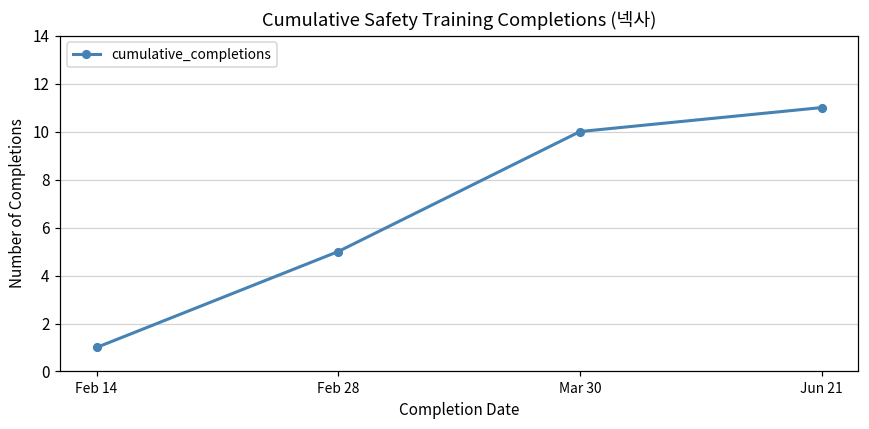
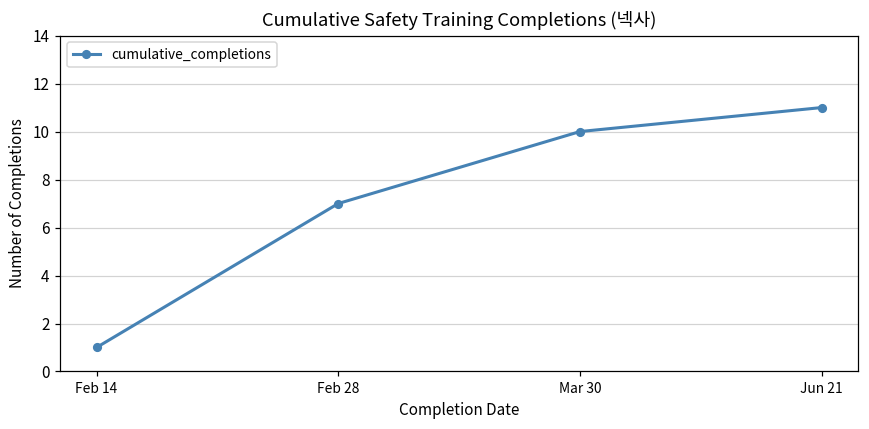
  {
    "Feb 14": 1,
-   "Feb 28": 5,
+   "Feb 28": 7,
    "Mar 30": 10,
    "Jun 21": 11
  }
